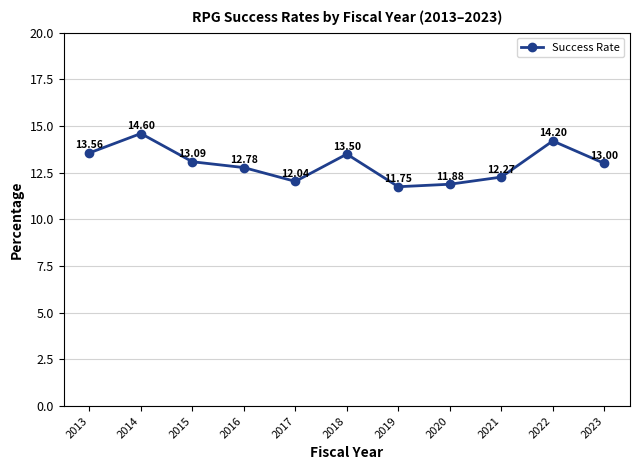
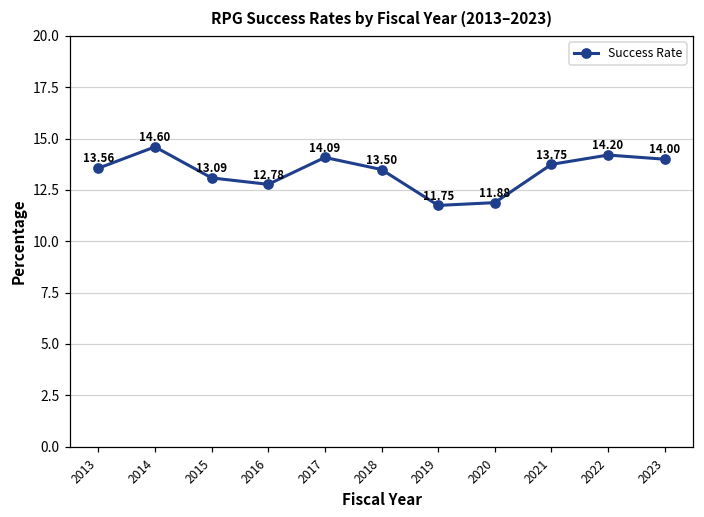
  {
    "2013": 13.56,
    "2014": 14.60,
    "2015": 13.09,
    "2016": 12.78,
-   "2017": 12.04,
+   "2017": 14.09,
    "2018": 13.50,
    "2019": 11.75,
    "2020": 11.88,
-   "2021": 12.27,
+   "2021": 13.75,
    "2022": 14.20,
-   "2023": 13.00
+   "2023": 14.00
  }
